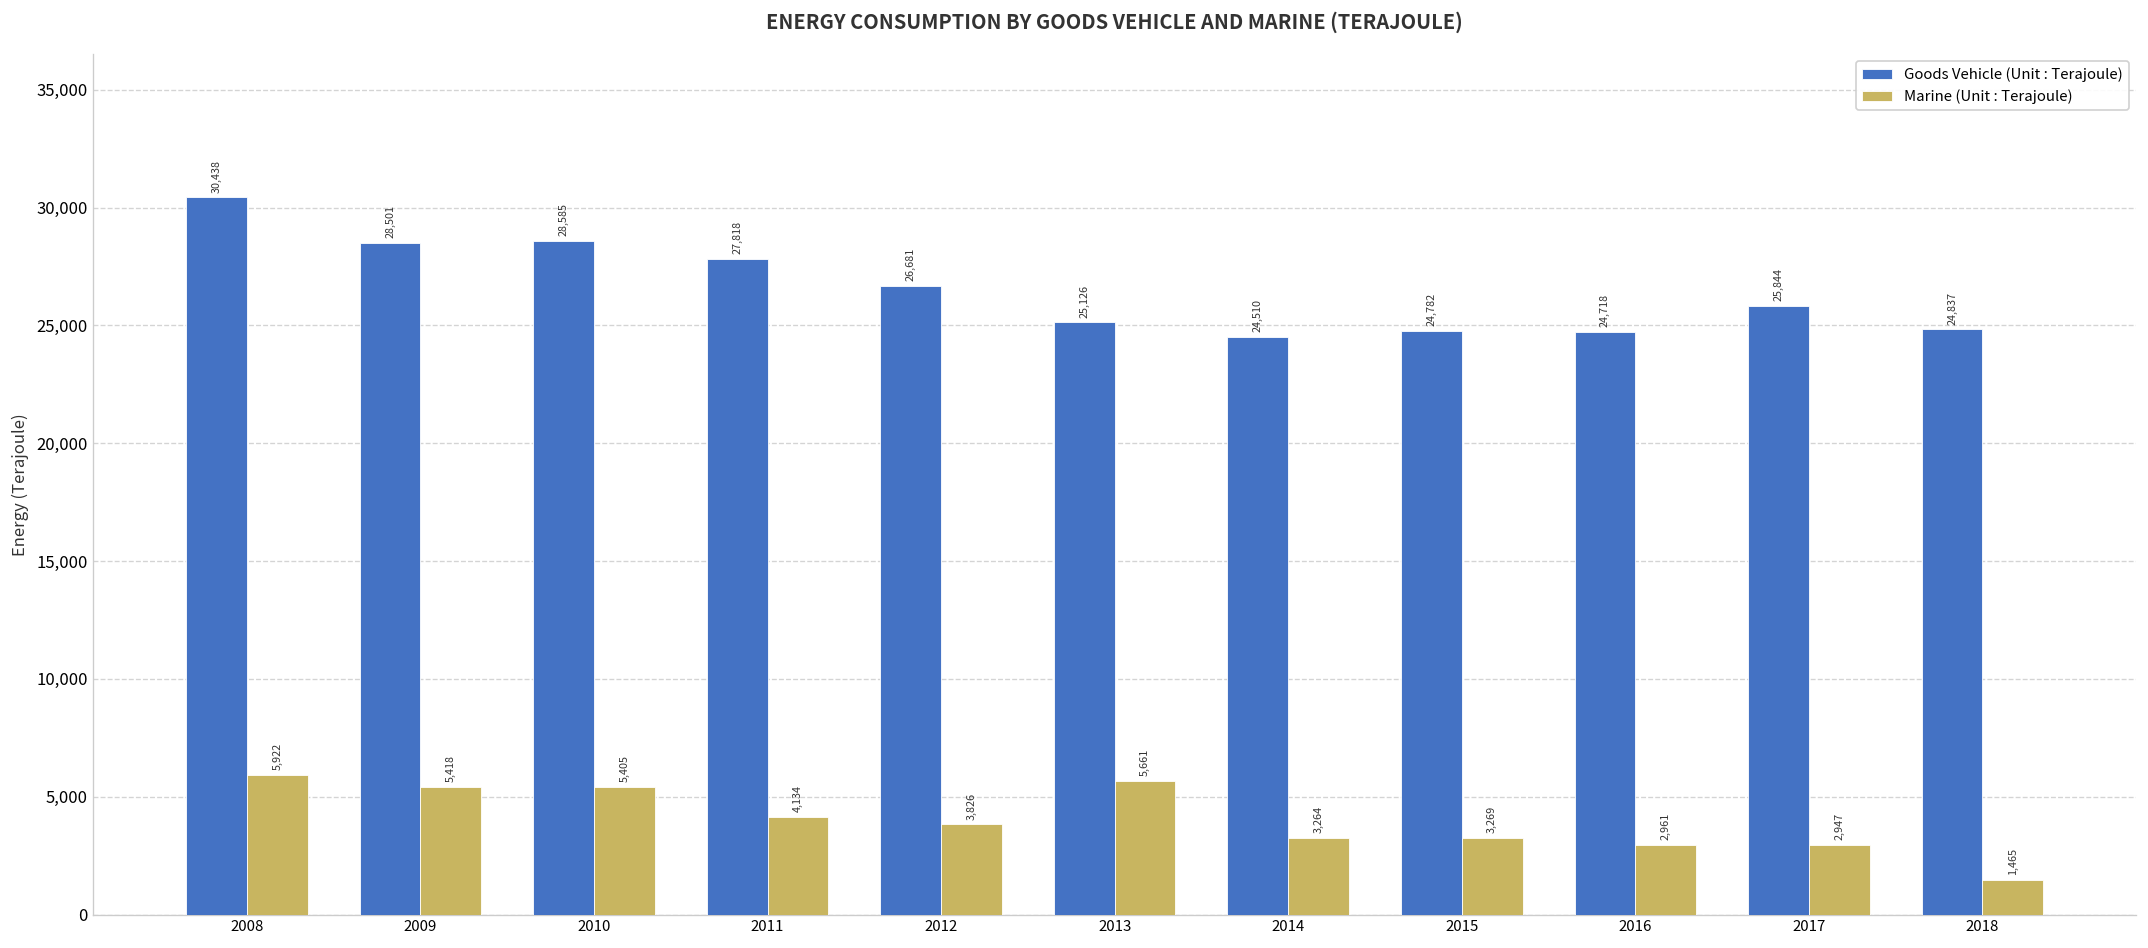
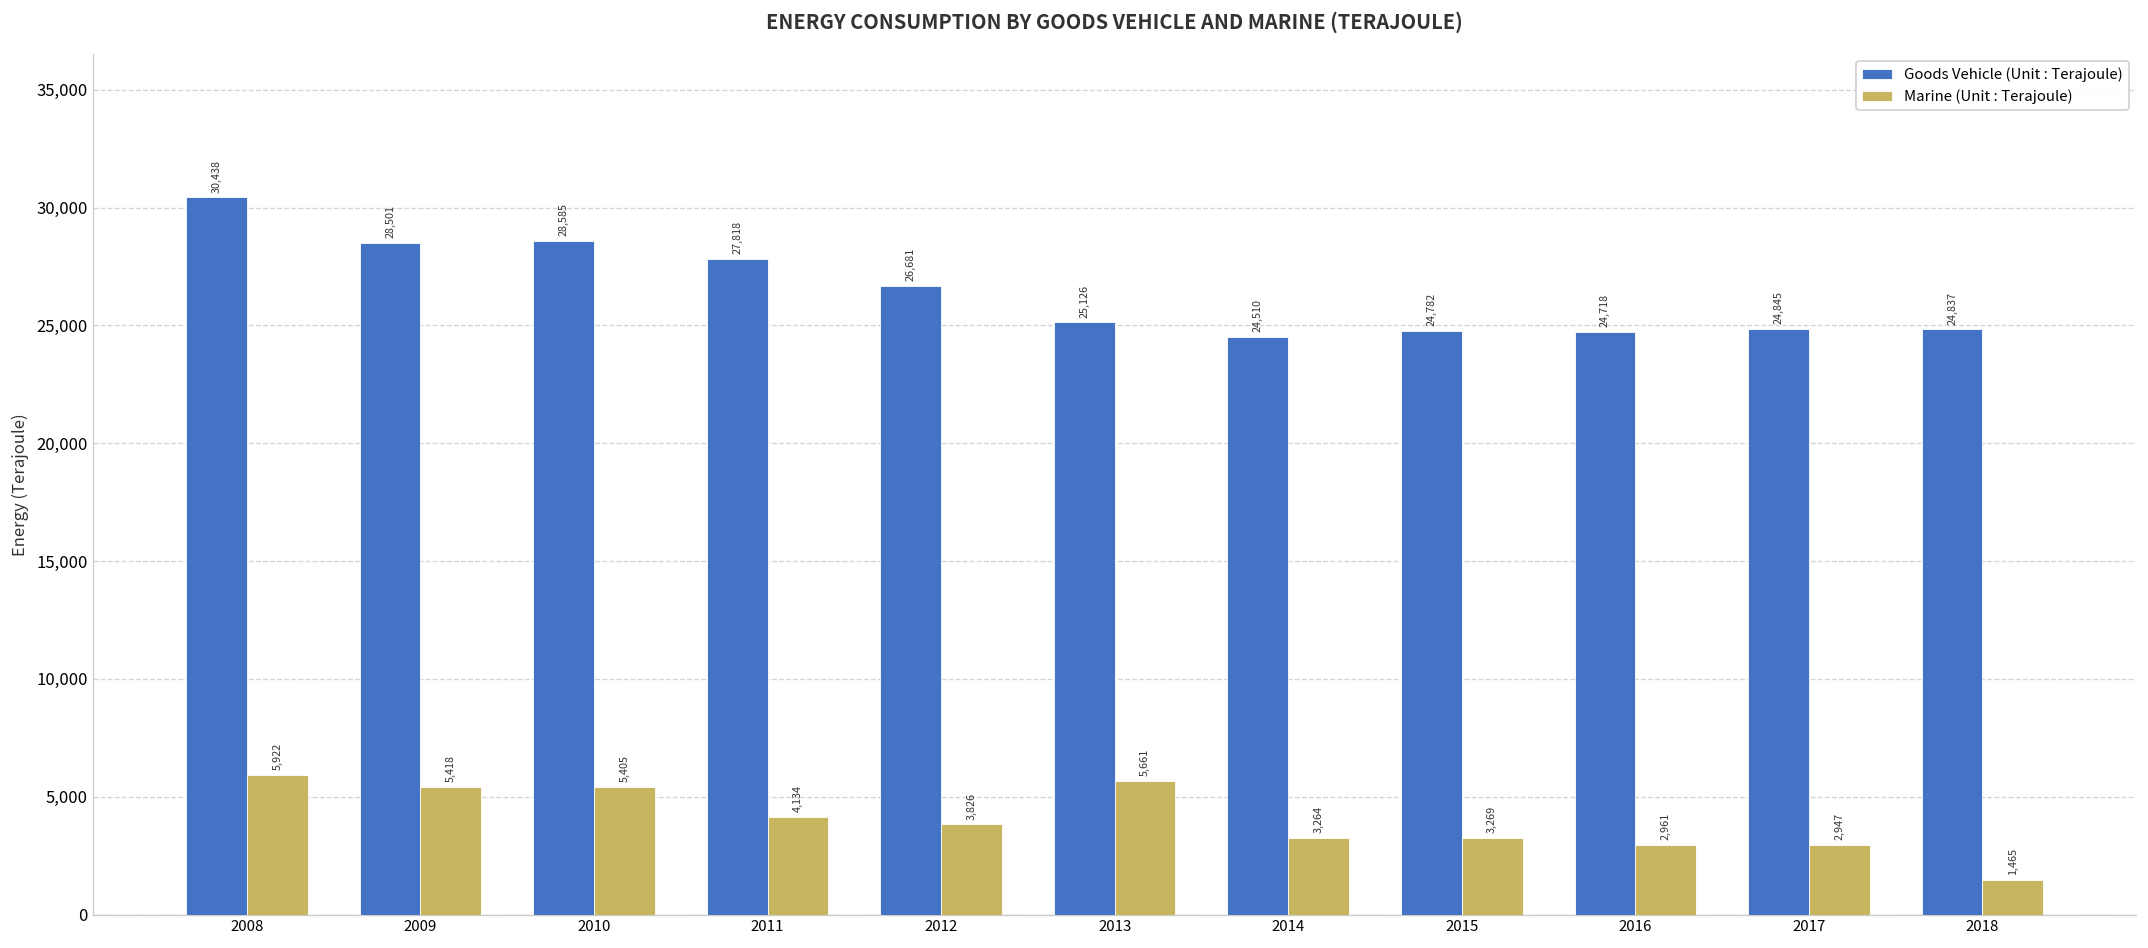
  {
    "Goods Vehicle (Unit : Terajoule)": {
      "2008": "30,438",
      "2009": "28,501",
      "2010": "28,585",
      "2011": "27,818",
      "2012": "26,681",
      "2013": "25,126",
      "2014": "24,510",
      "2015": "24,782",
      "2016": "24,718",
-     "2017": "25,844",
+     "2017": "24,845",
      "2018": "24,837"
    },
    "Marine (Unit : Terajoule)": {
      "2008": "5,922",
      "2009": "5,418",
      "2010": "5,405",
      "2011": "4,134",
      "2012": "3,826",
      "2013": "5,661",
      "2014": "3,264",
      "2015": "3,269",
      "2016": "2,961",
      "2017": "2,947",
      "2018": "1,465"
    }
  }
